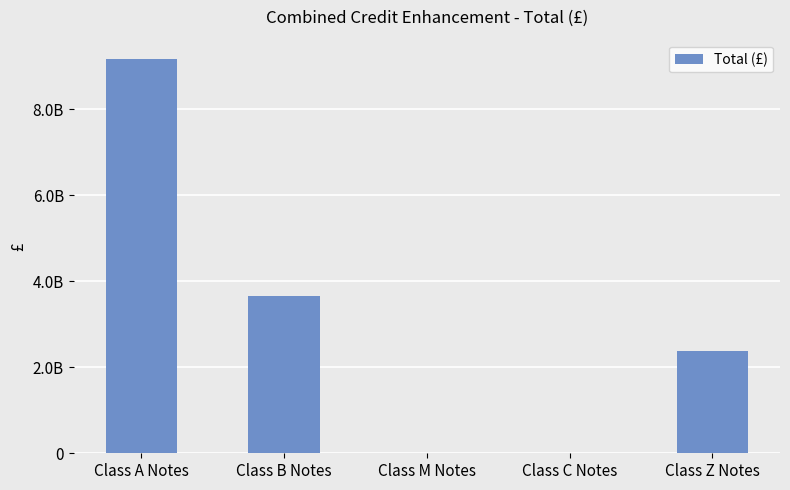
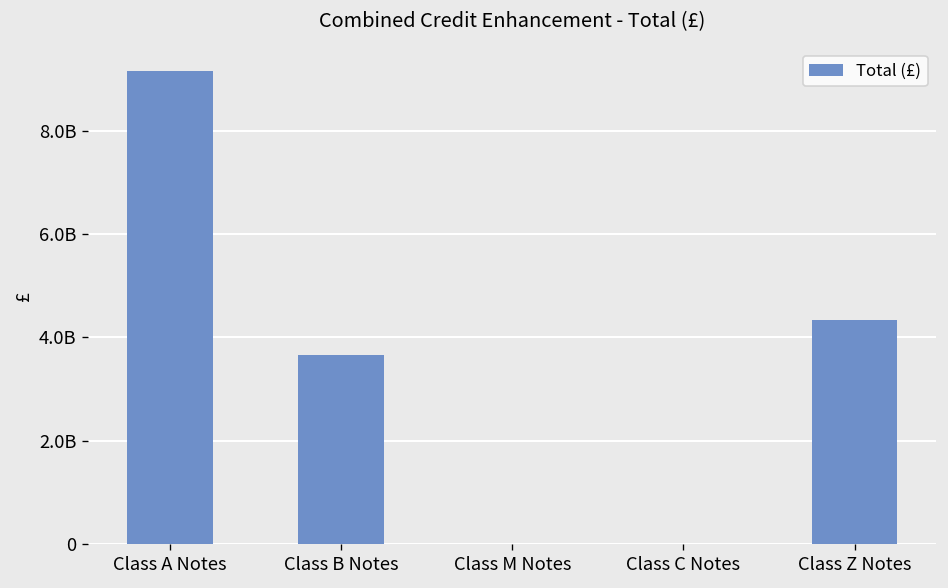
  {
    "Class A Notes": 9200000000,
    "Class B Notes": 3700000000,
    "Class M Notes": 0,
    "Class C Notes": 0,
-   "Class Z Notes": 2400000000
+   "Class Z Notes": 4300000000
  }
